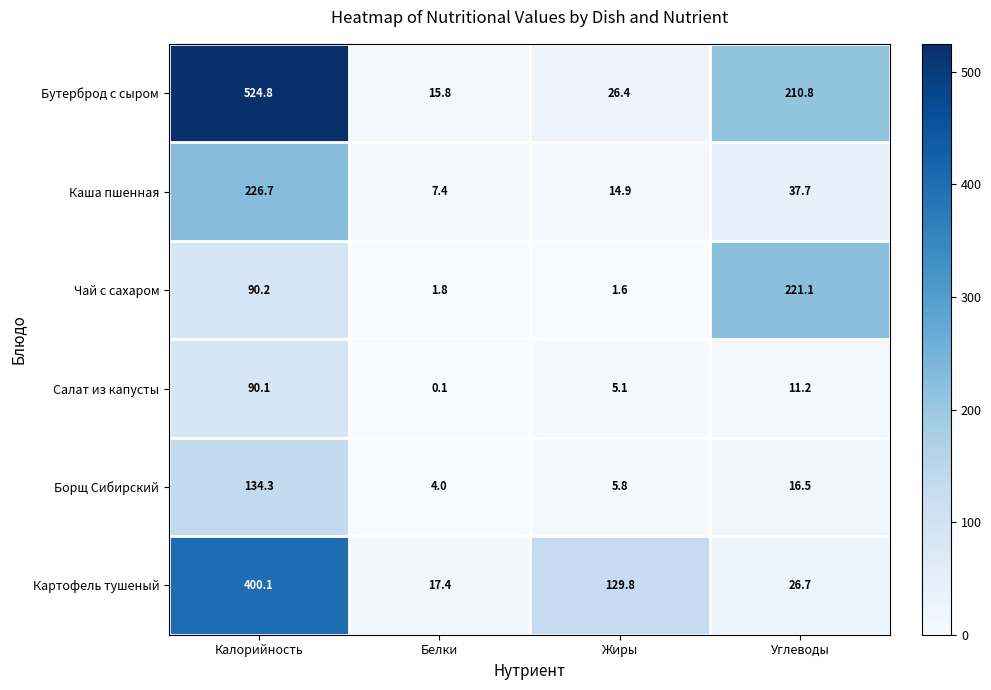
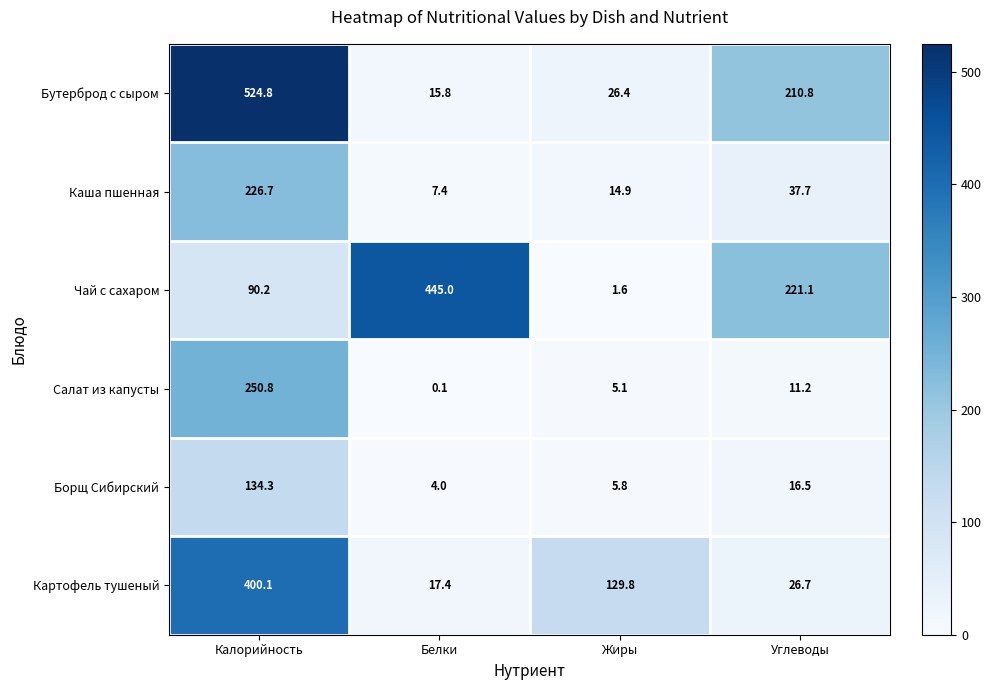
  {
    "Бутерброд с сыром": {
      "Калорийность": 524.8,
      "Белки": 15.8,
      "Жиры": 26.4,
      "Углеводы": 210.8
    },
    "Каша пшенная": {
      "Калорийность": 226.7,
      "Белки": 7.4,
      "Жиры": 14.9,
      "Углеводы": 37.7
    },
    "Чай с сахаром": {
      "Калорийность": 90.2,
-     "Белки": 1.8,
+     "Белки": 445.0,
      "Жиры": 1.6,
      "Углеводы": 221.1
    },
    "Салат из капусты": {
-     "Калорийность": 90.1,
+     "Калорийность": 250.8,
      "Белки": 0.1,
      "Жиры": 5.1,
      "Углеводы": 11.2
    },
    "Борщ Сибирский": {
      "Калорийность": 134.3,
      "Белки": 4.0,
      "Жиры": 5.8,
      "Углеводы": 16.5
    },
    "Картофель тушеный": {
      "Калорийность": 400.1,
      "Белки": 17.4,
      "Жиры": 129.8,
      "Углеводы": 26.7
    }
  }
